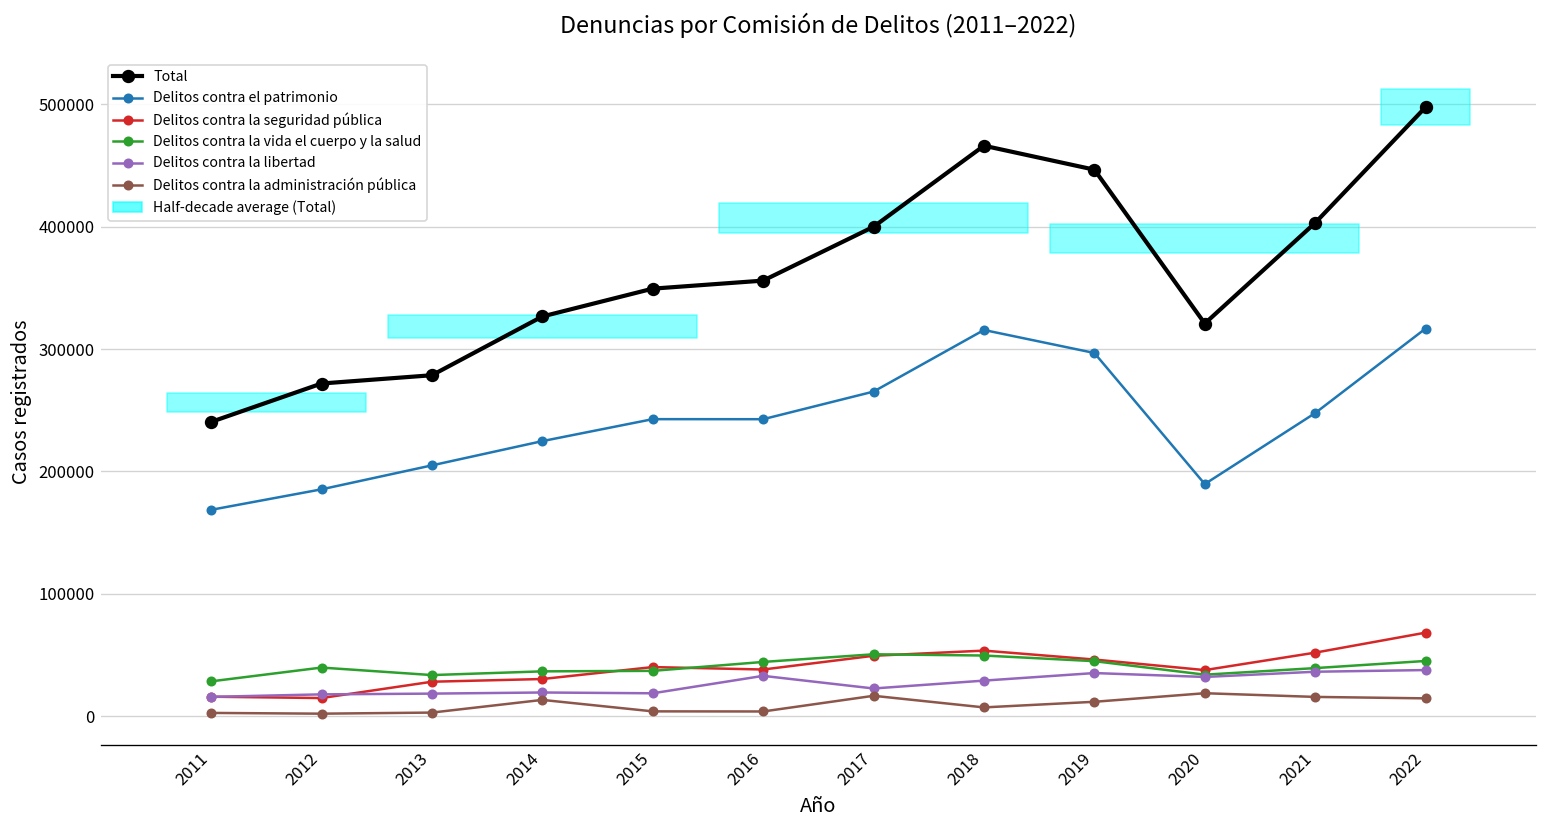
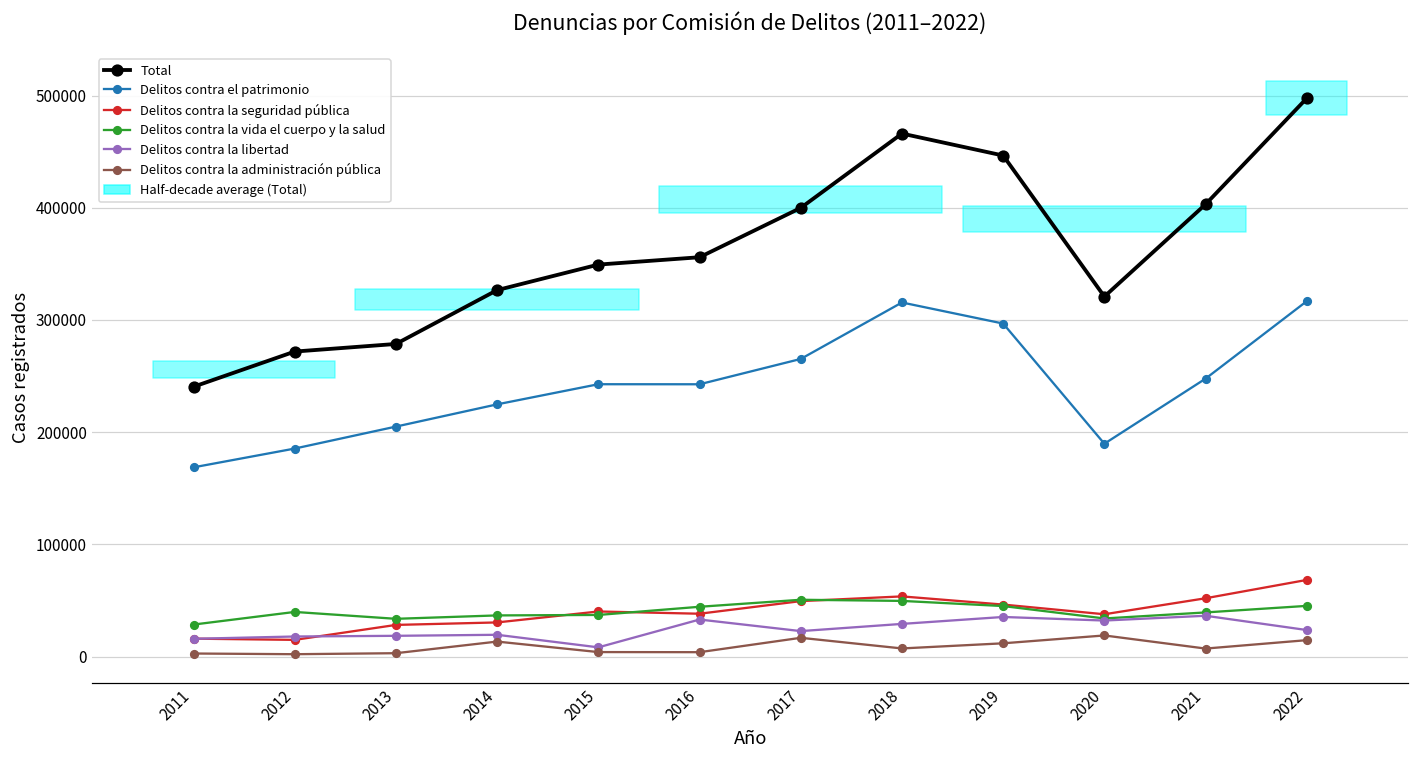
  {
    "Total": {
      "2011": 240000,
      "2012": 272000,
      "2013": 279000,
      "2014": 327000,
      "2015": 349000,
      "2016": 356000,
      "2017": 400000,
      "2018": 466000,
      "2019": 447000,
      "2020": 321000,
      "2021": 403000,
      "2022": 498000
    },
    "Delitos contra el patrimonio": {
      "2011": 169000,
      "2012": 185000,
      "2013": 205000,
      "2014": 225000,
      "2015": 243000,
      "2016": 243000,
      "2017": 265000,
      "2018": 316000,
      "2019": 297000,
      "2020": 190000,
      "2021": 248000,
      "2022": 317000
    },
    "Delitos contra la seguridad pública": {
      "2012": 15000,
      "2013": 28000,
      "2014": 30000,
      "2015": 40000,
      "2016": 38000,
      "2018": 54000,
      "2020": 38000,
      "2021": 52000,
      "2022": 68000
    },
    "Delitos contra la vida el cuerpo y la salud": {
      "2011": 28000,
      "2012": 40000,
      "2013": 34000,
      "2014": 37000,
      "2015": 37000,
      "2016": 44000,
      "2018": 50000,
      "2021": 39000,
      "2022": 45000
    },
    "Delitos contra la libertad": {
      "2012": 18000,
      "2013": 18000,
      "2014": 19000,
-     "2015": 19000,
+     "2015": 8000,
      "2016": 33000,
      "2017": 23000,
      "2018": 29000,
      "2019": 35000,
      "2021": 36000,
-     "2022": 38000
+     "2022": 24000
    },
    "Delitos contra la administración pública": {
      "2011": 3000,
      "2012": 2000,
      "2013": 3000,
      "2014": 13000,
      "2015": 4000,
      "2016": 4000,
      "2017": 17000,
      "2018": 7000,
      "2019": 12000,
      "2020": 19000,
-     "2021": 16000,
+     "2021": 7000,
      "2022": 15000
    }
  }
